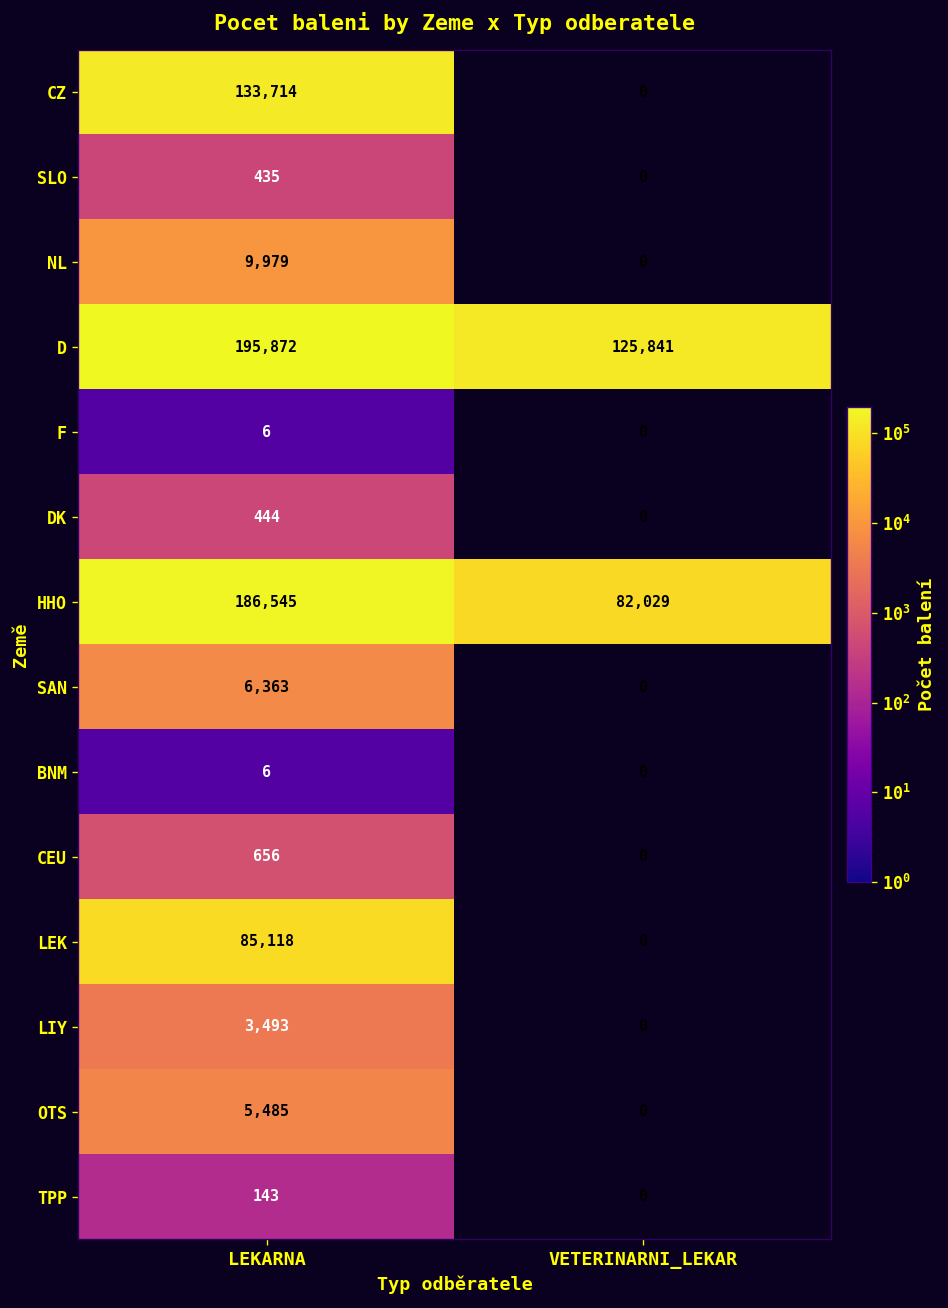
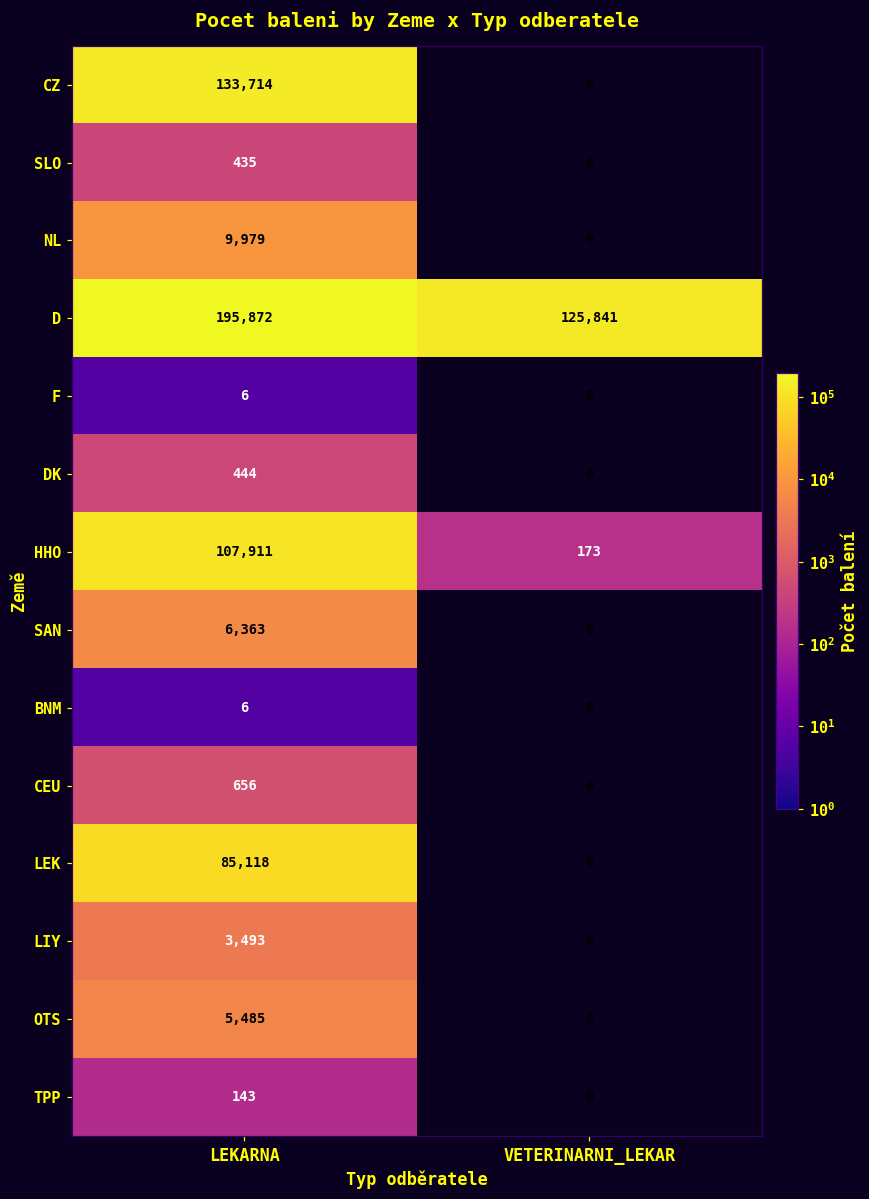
  {
    "CZ": {
      "LEKARNA": "133,714"
    },
    "SLO": {
      "LEKARNA": "435"
    },
    "NL": {
      "LEKARNA": "9,979"
    },
    "D": {
      "LEKARNA": "195,872",
      "VETERINARNI_LEKAR": "125,841"
    },
    "F": {
      "LEKARNA": "6"
    },
    "DK": {
      "LEKARNA": "444"
    },
    "HHO": {
-     "LEKARNA": "186,545",
-     "VETERINARNI_LEKAR": "82,029"
+     "LEKARNA": "107,911",
+     "VETERINARNI_LEKAR": "173"
    },
    "SAN": {
      "LEKARNA": "6,363"
    },
    "BNM": {
      "LEKARNA": "6"
    },
    "CEU": {
      "LEKARNA": "656"
    },
    "LEK": {
      "LEKARNA": "85,118"
    },
    "LIY": {
      "LEKARNA": "3,493"
    },
    "OTS": {
      "LEKARNA": "5,485"
    },
    "TPP": {
      "LEKARNA": "143"
    }
  }
